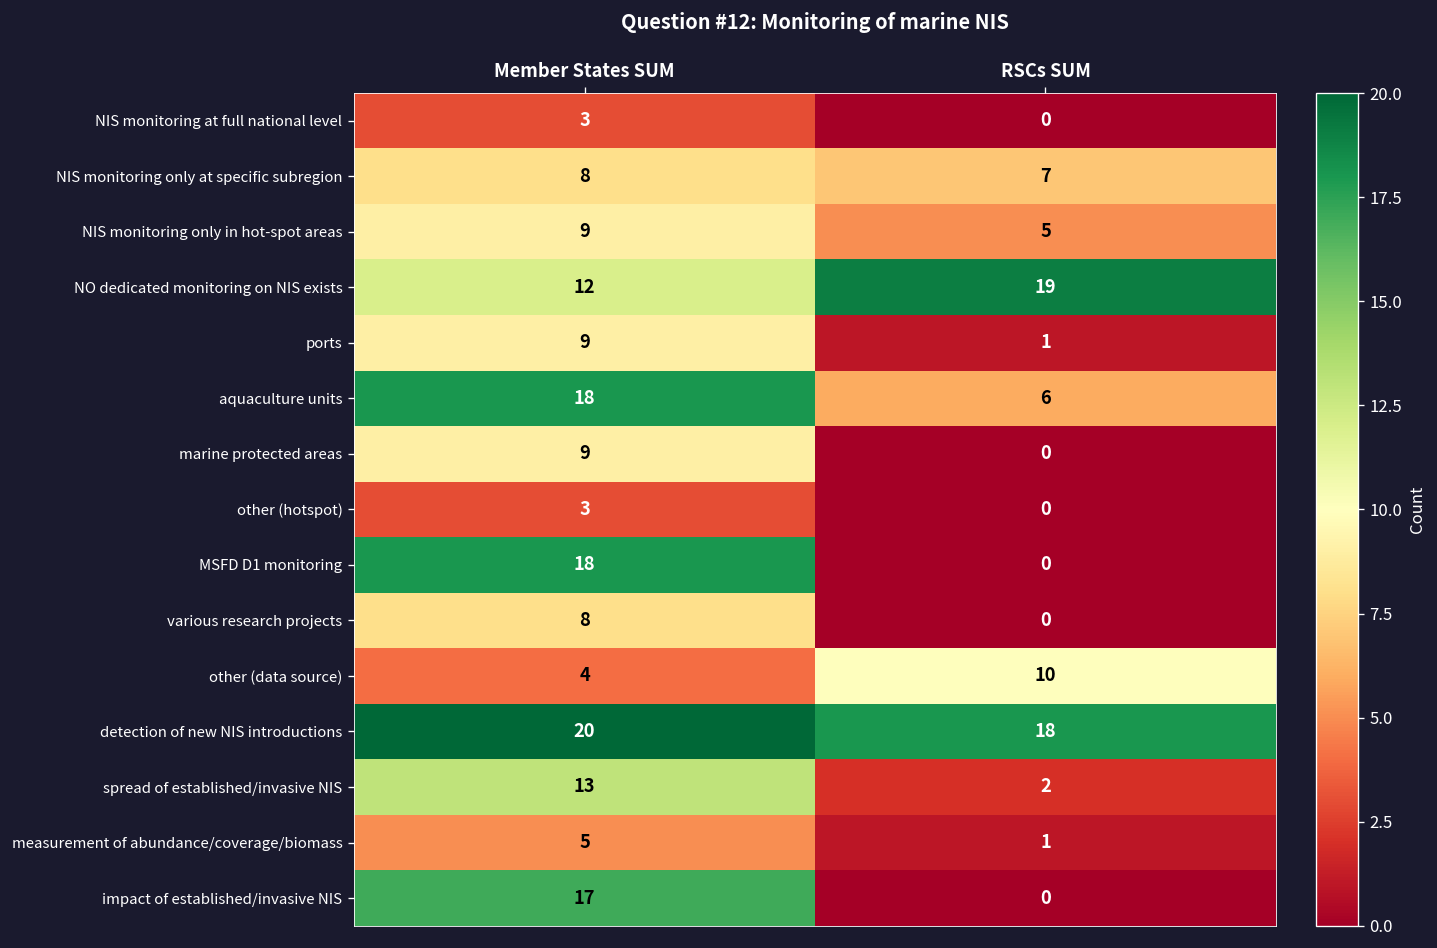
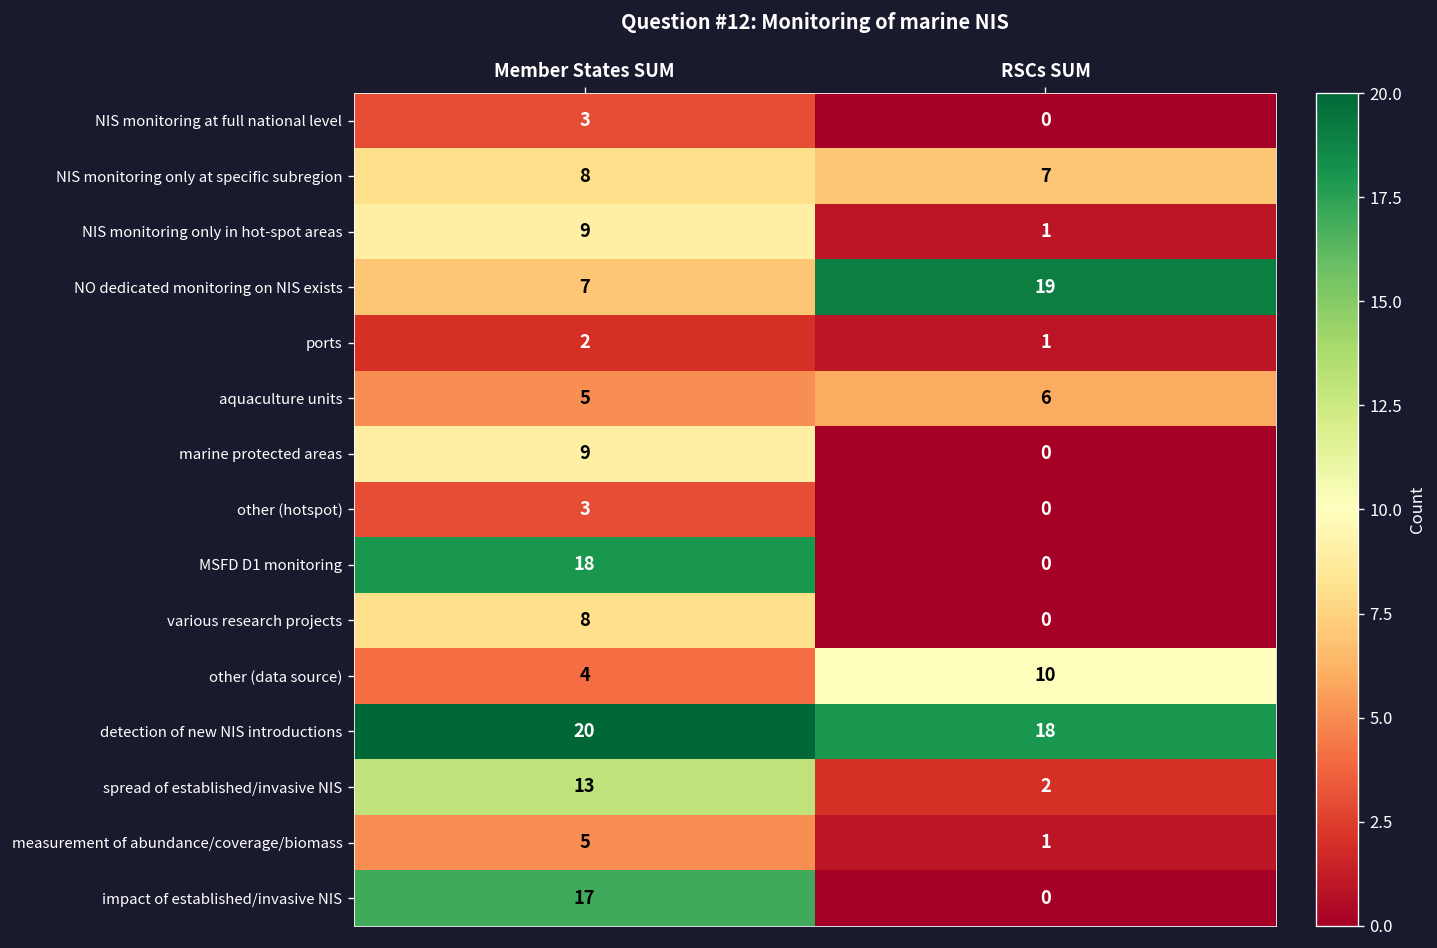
  {
    "NIS monitoring at full national level": {
      "Member States SUM": 3,
      "RSCs SUM": 0
    },
    "NIS monitoring only at specific subregion": {
      "Member States SUM": 8,
      "RSCs SUM": 7
    },
    "NIS monitoring only in hot-spot areas": {
      "Member States SUM": 9,
-     "RSCs SUM": 5
+     "RSCs SUM": 1
    },
    "NO dedicated monitoring on NIS exists": {
-     "Member States SUM": 12,
+     "Member States SUM": 7,
      "RSCs SUM": 19
    },
    "ports": {
-     "Member States SUM": 9,
+     "Member States SUM": 2,
      "RSCs SUM": 1
    },
    "aquaculture units": {
-     "Member States SUM": 18,
+     "Member States SUM": 5,
      "RSCs SUM": 6
    },
    "marine protected areas": {
      "Member States SUM": 9,
      "RSCs SUM": 0
    },
    "other (hotspot)": {
      "Member States SUM": 3,
      "RSCs SUM": 0
    },
    "MSFD D1 monitoring": {
      "Member States SUM": 18,
      "RSCs SUM": 0
    },
    "various research projects": {
      "Member States SUM": 8,
      "RSCs SUM": 0
    },
    "other (data source)": {
      "Member States SUM": 4,
      "RSCs SUM": 10
    },
    "detection of new NIS introductions": {
      "Member States SUM": 20,
      "RSCs SUM": 18
    },
    "spread of established/invasive NIS": {
      "Member States SUM": 13,
      "RSCs SUM": 2
    },
    "measurement of abundance/coverage/biomass": {
      "Member States SUM": 5,
      "RSCs SUM": 1
    },
    "impact of established/invasive NIS": {
      "Member States SUM": 17,
      "RSCs SUM": 0
    }
  }
